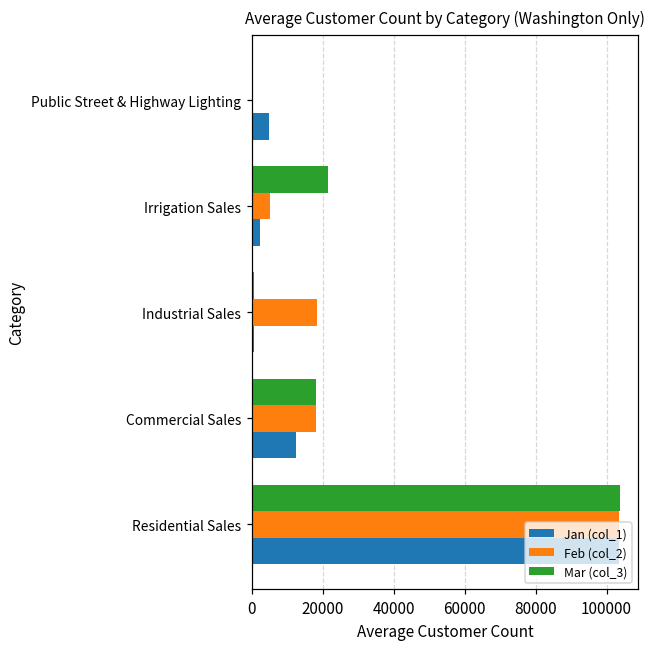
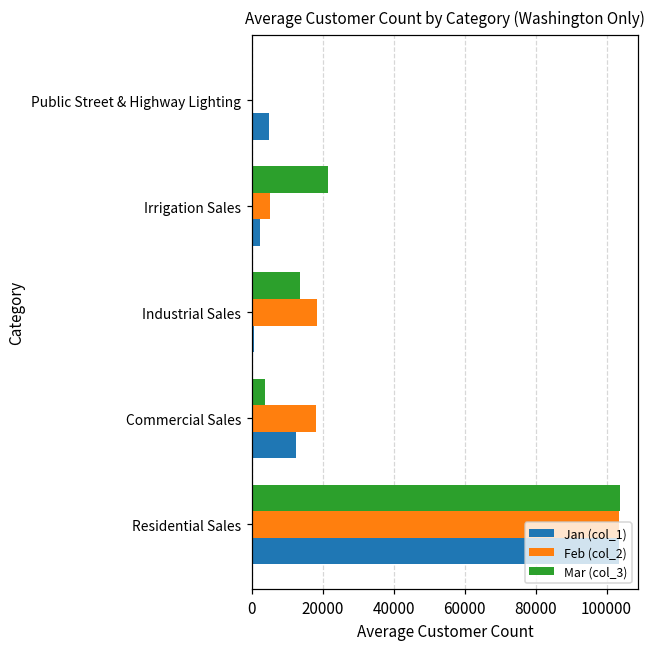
  {
    "Jan (col_1)": {
      "Public Street & Highway Lighting": 5000,
      "Irrigation Sales": 2000,
      "Commercial Sales": 12000
    },
    "Feb (col_2)": {
      "Irrigation Sales": 5000,
      "Industrial Sales": 18000,
      "Commercial Sales": 18000,
      "Residential Sales": 104000
    },
    "Mar (col_3)": {
      "Irrigation Sales": 22000,
-     "Industrial Sales": 1000,
-     "Commercial Sales": 18000,
+     "Industrial Sales": 13000,
+     "Commercial Sales": 4000,
      "Residential Sales": 104000
    }
  }
